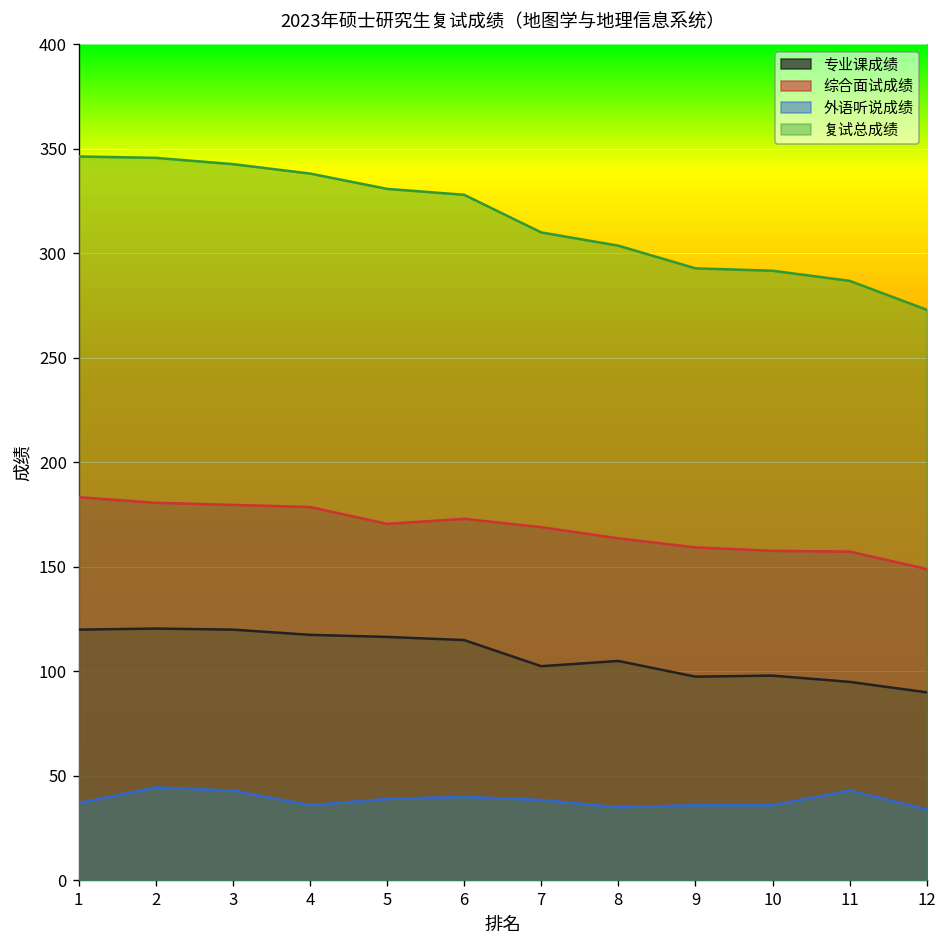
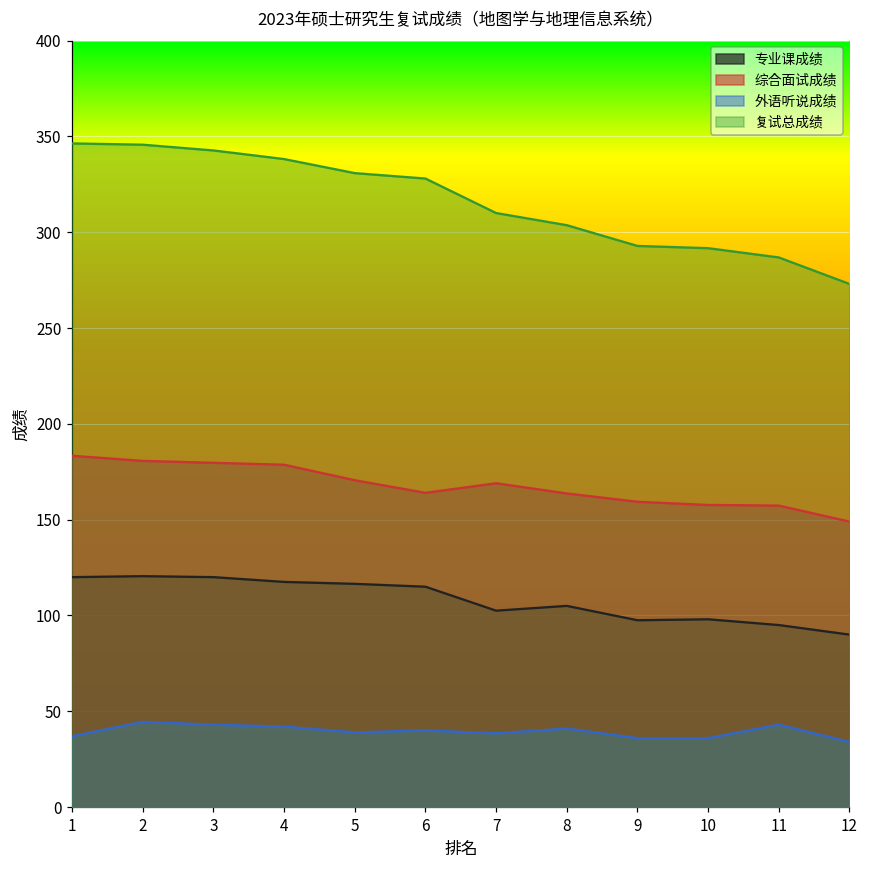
  {
    "综合面试成绩": {
      "1": 183,
      "2": 181,
      "3": 180,
      "4": 179,
      "5": 171,
-     "6": 173,
+     "6": 164,
      "7": 169,
      "8": 164,
      "9": 159,
      "10": 158,
      "11": 157,
      "12": 149
    },
    "外语听说成绩": {
      "1": 37,
      "2": 45,
      "3": 43,
-     "4": 36,
+     "4": 42,
      "5": 39,
      "6": 40,
      "7": 39,
-     "8": 35,
+     "8": 41,
      "9": 36,
      "10": 36,
      "11": 43,
      "12": 34
    }
  }
